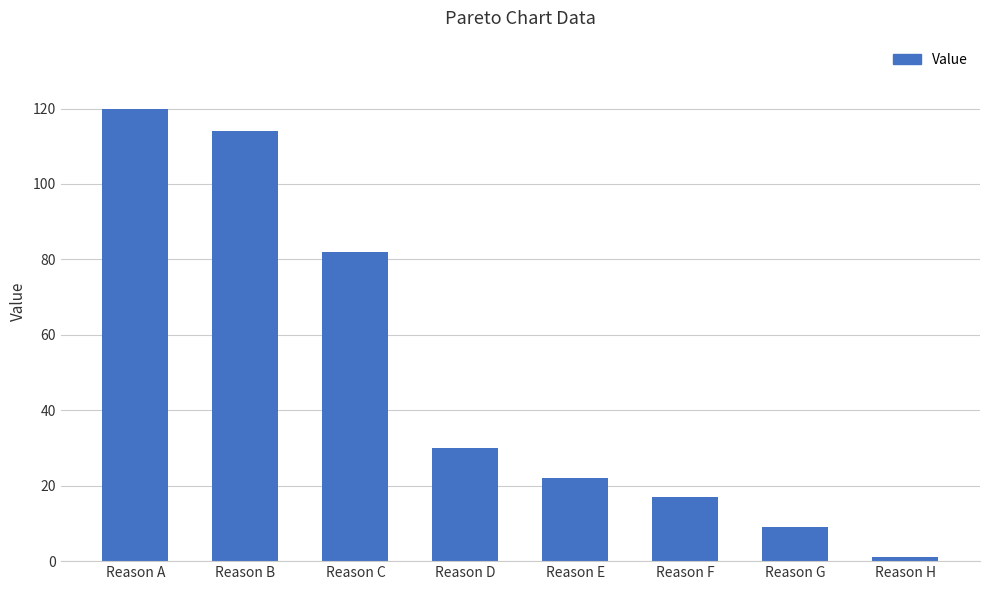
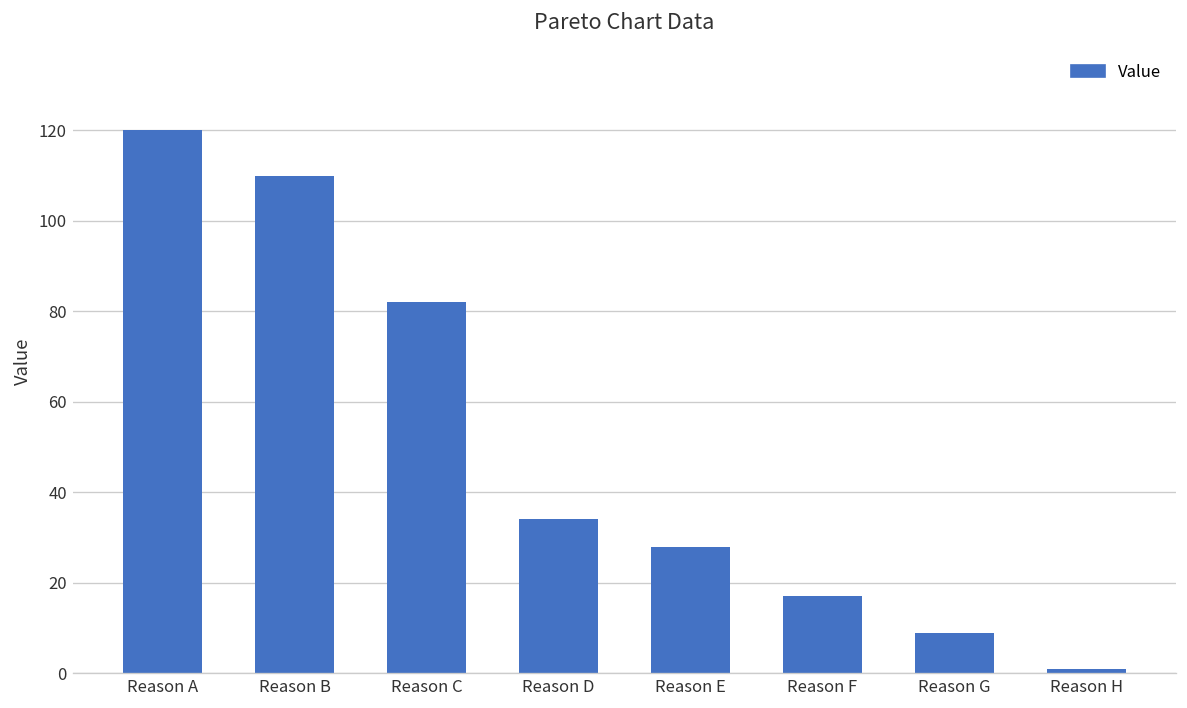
  {
    "Reason A": 120,
-   "Reason B": 114,
+   "Reason B": 110,
    "Reason C": 82,
-   "Reason D": 30,
-   "Reason E": 22,
+   "Reason D": 34,
+   "Reason E": 28,
    "Reason F": 17,
    "Reason G": 9,
    "Reason H": 1
  }
